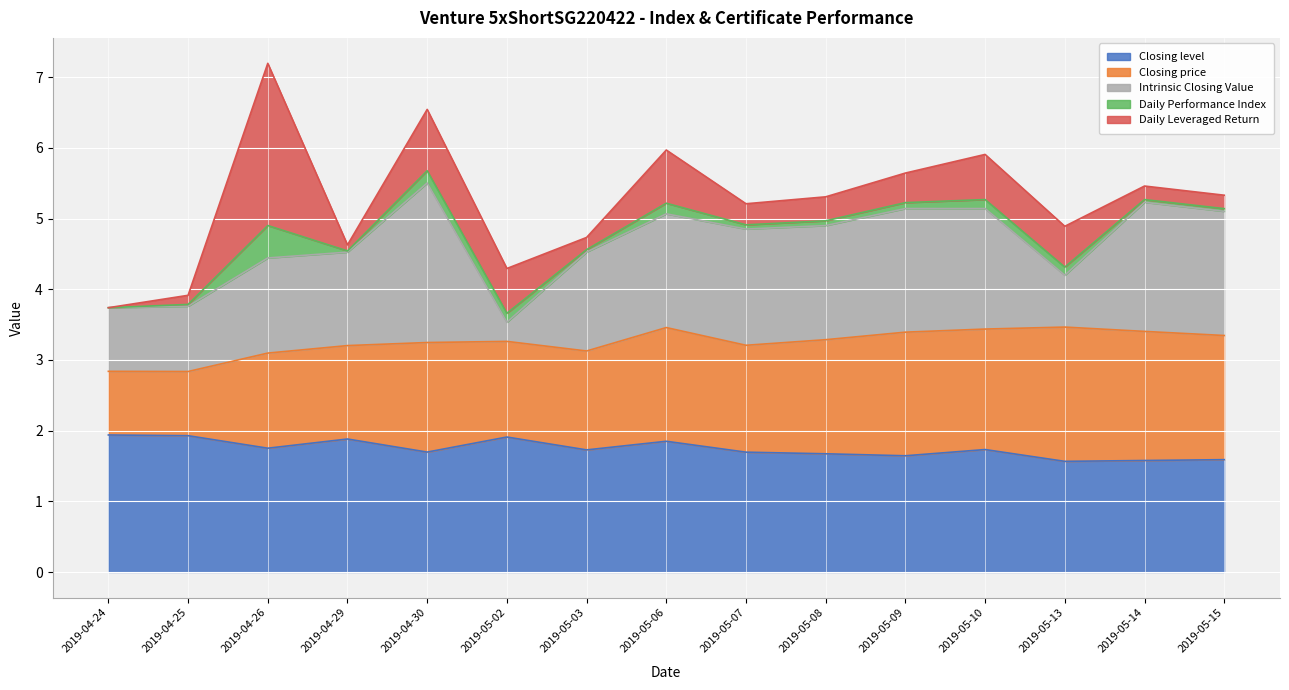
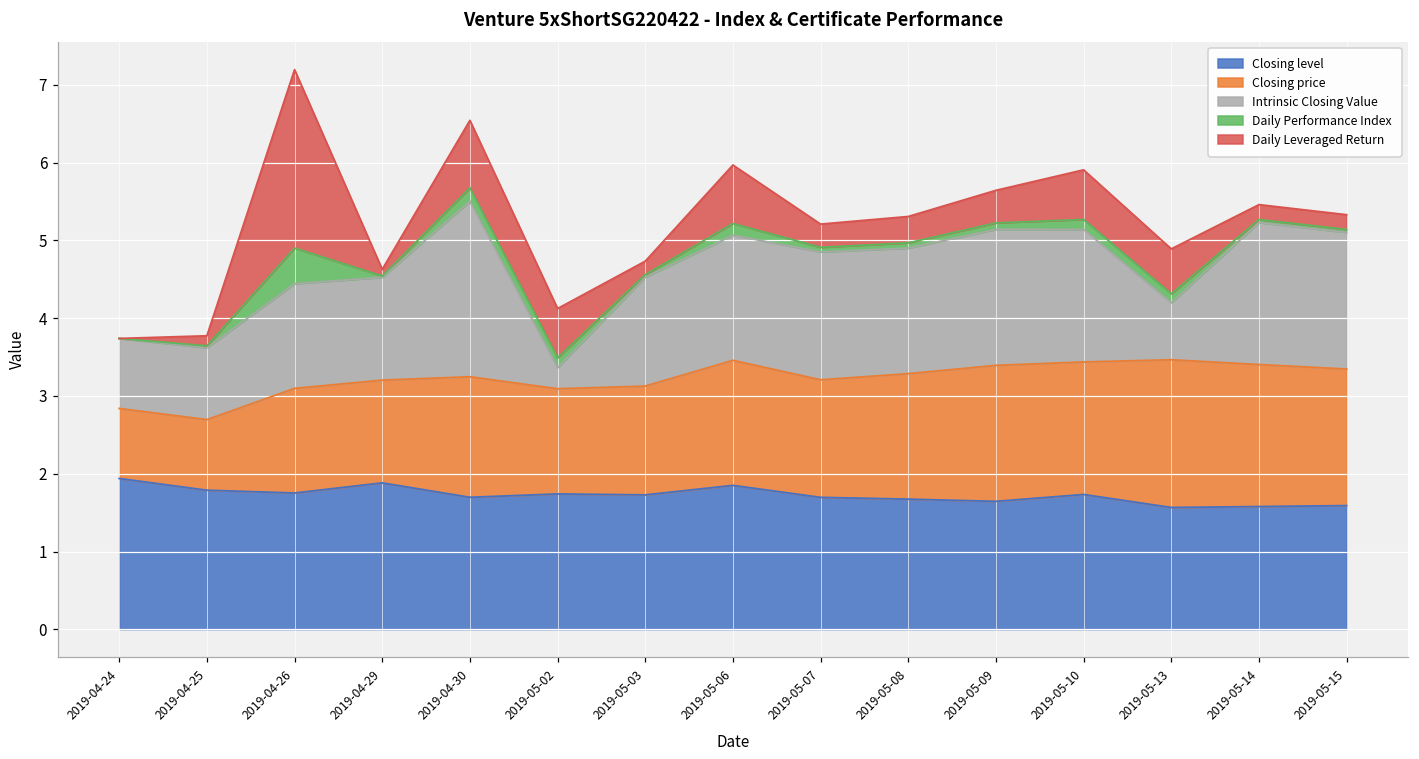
  {
    "Closing level": {
      "2019-04-24": 1.9,
-     "2019-04-25": 1.9,
+     "2019-04-25": 1.8,
      "2019-04-26": 1.8,
      "2019-04-29": 1.9,
      "2019-04-30": 1.7,
-     "2019-05-02": 1.9,
+     "2019-05-02": 1.7,
      "2019-05-03": 1.7,
      "2019-05-06": 1.9,
      "2019-05-07": 1.7,
      "2019-05-08": 1.7,
      "2019-05-09": 1.6,
      "2019-05-10": 1.7,
      "2019-05-13": 1.6,
      "2019-05-14": 1.6,
      "2019-05-15": 1.6
    },
    "Intrinsic Closing Value": {
      "2019-04-26": 1.3,
      "2019-04-30": 2.3,
      "2019-05-02": 0.3,
      "2019-05-06": 1.6,
      "2019-05-07": 1.6,
      "2019-05-08": 1.6,
      "2019-05-09": 1.7,
      "2019-05-10": 1.7,
      "2019-05-13": 0.7,
      "2019-05-14": 1.8,
      "2019-05-15": 1.8
    },
    "Daily Performance Index": {
      "2019-04-26": 0.5,
      "2019-04-30": 0.2,
      "2019-05-02": 0.1,
      "2019-05-06": 0.2,
      "2019-05-07": 0.1,
      "2019-05-08": 0.1,
      "2019-05-09": 0.1,
      "2019-05-10": 0.1,
      "2019-05-13": 0.1,
      "2019-05-14": 0.0,
      "2019-05-15": 0.0
    }
  }
